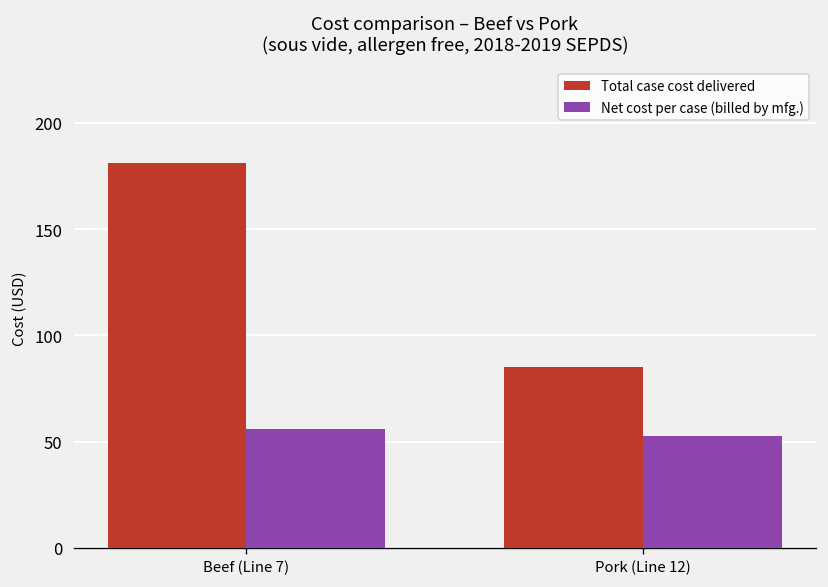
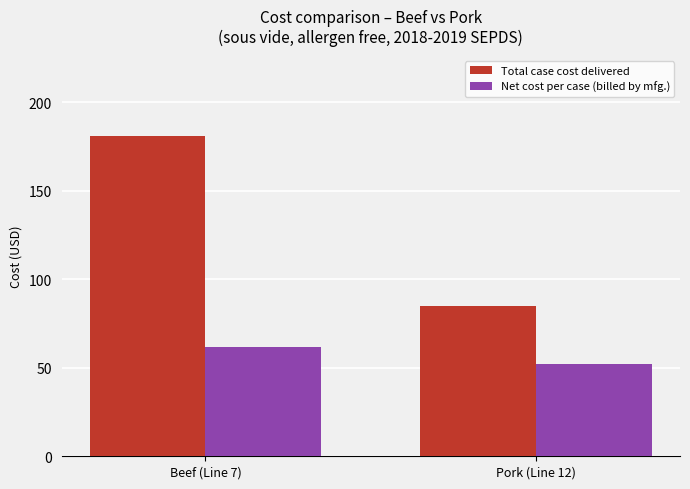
  {
    "Total case cost delivered": {
      "Beef (Line 7)": 181,
      "Pork (Line 12)": 85
    },
    "Net cost per case (billed by mfg.)": {
-     "Beef (Line 7)": 56,
+     "Beef (Line 7)": 61,
      "Pork (Line 12)": 52
    }
  }
